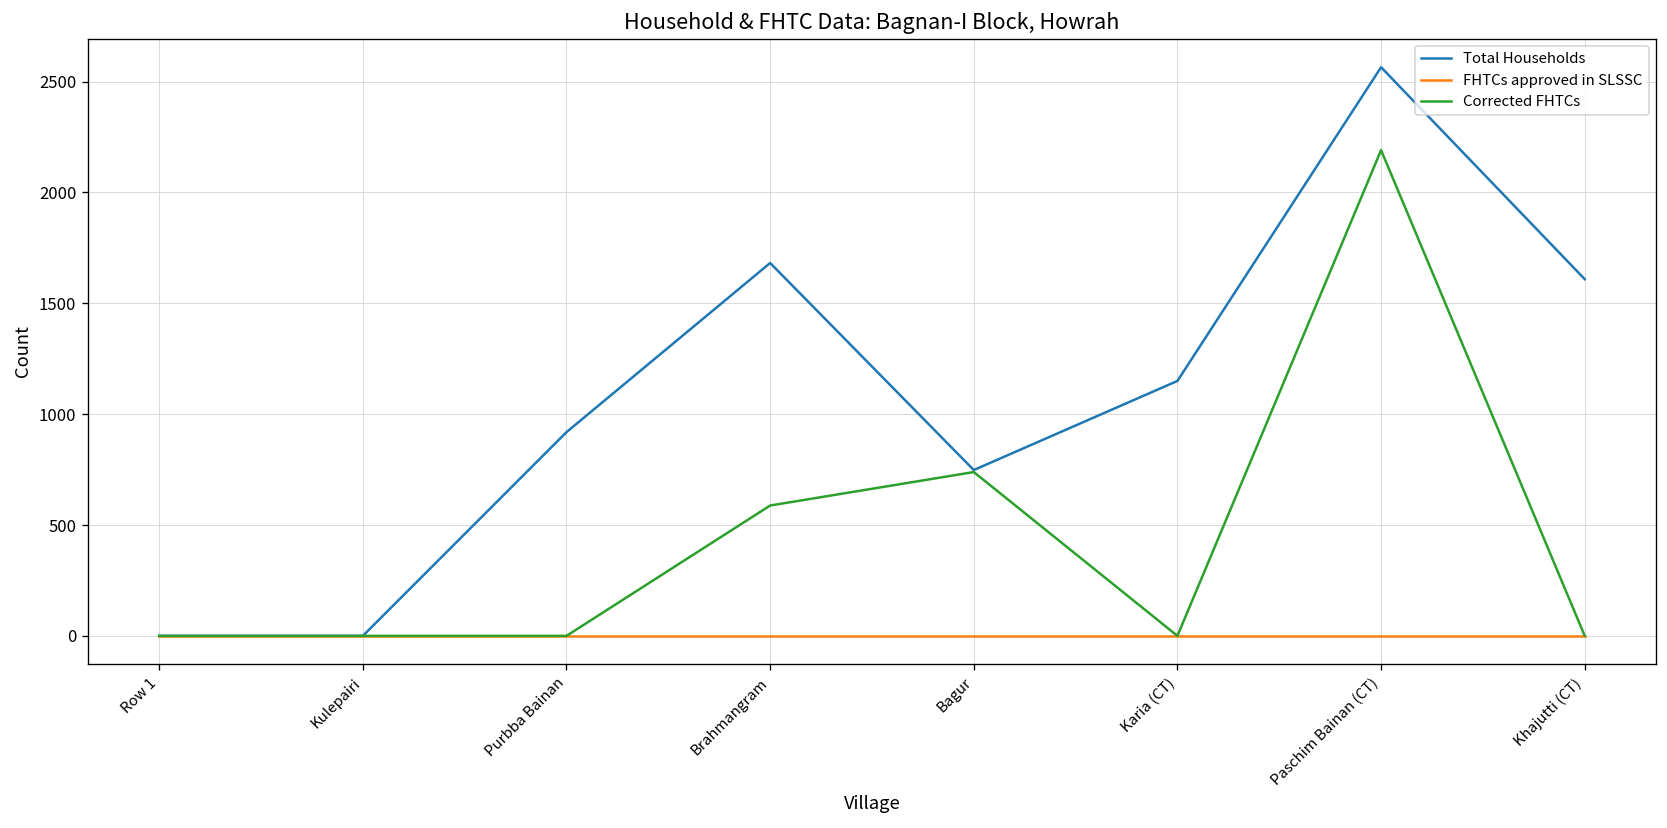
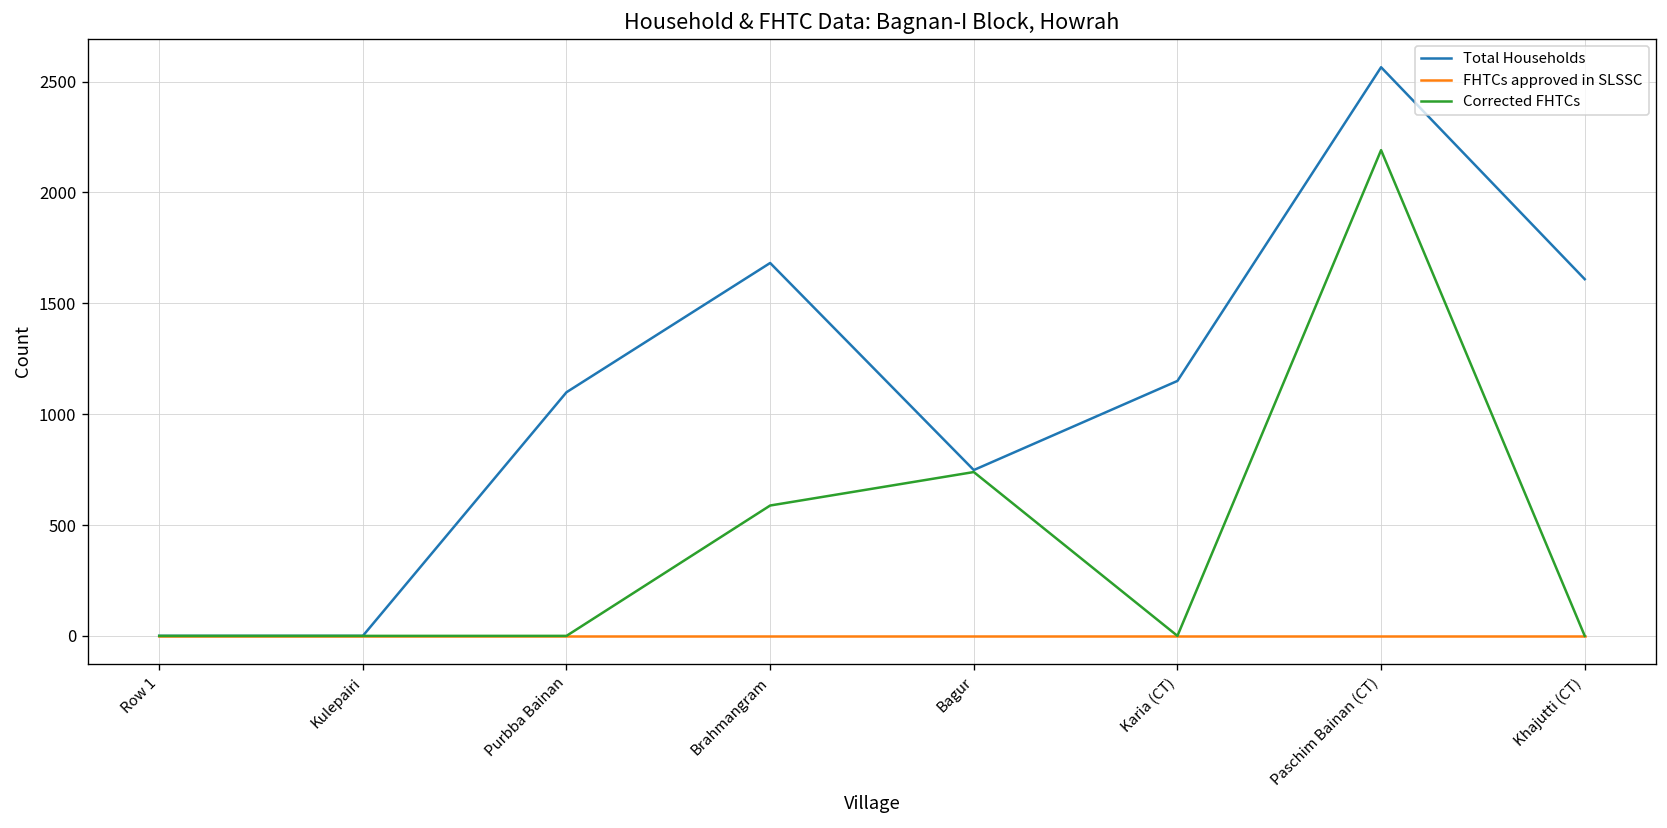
  {
    "Total Households": {
-     "Purbba Bainan": 920,
+     "Purbba Bainan": 1100,
      "Brahmangram": 1680,
      "Karia (CT)": 1150,
      "Paschim Bainan (CT)": 2570,
      "Khajutti (CT)": 1610
    },
    "FHTCs approved in SLSSC": {
      "Brahmangram": 0,
      "Bagur": 0,
      "Paschim Bainan (CT)": 0
    },
    "Corrected FHTCs": {
      "Brahmangram": 590,
      "Paschim Bainan (CT)": 2190
    }
  }
